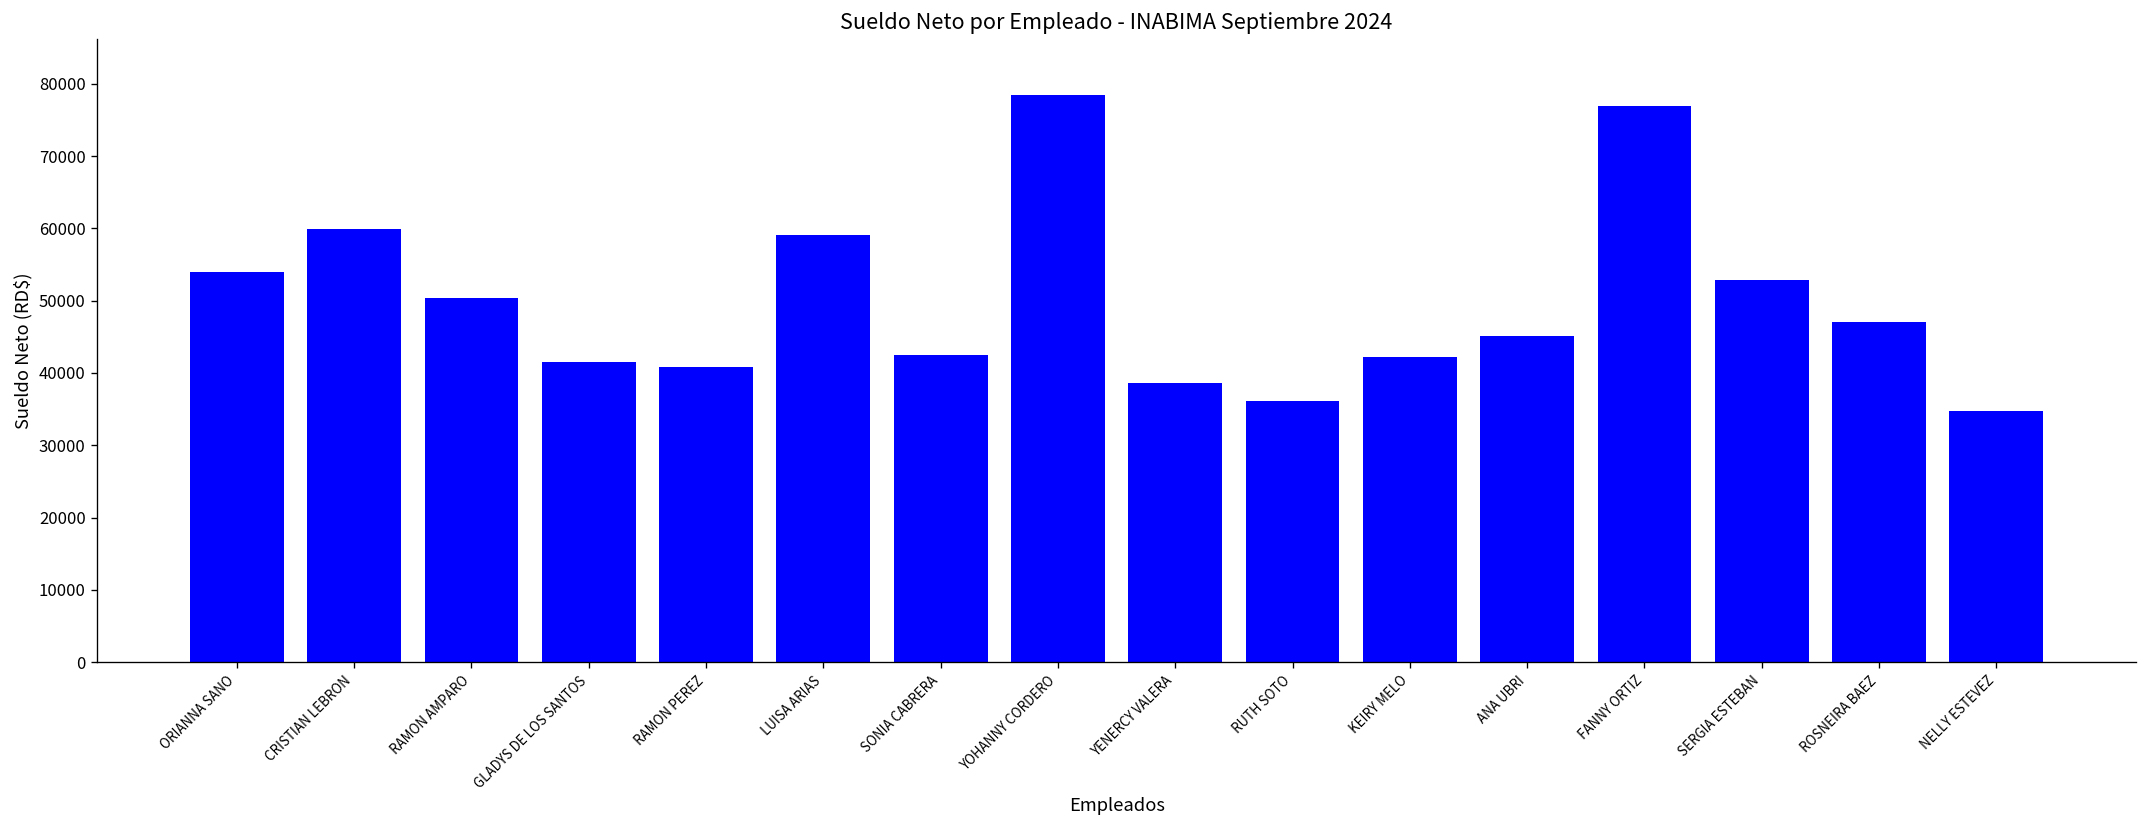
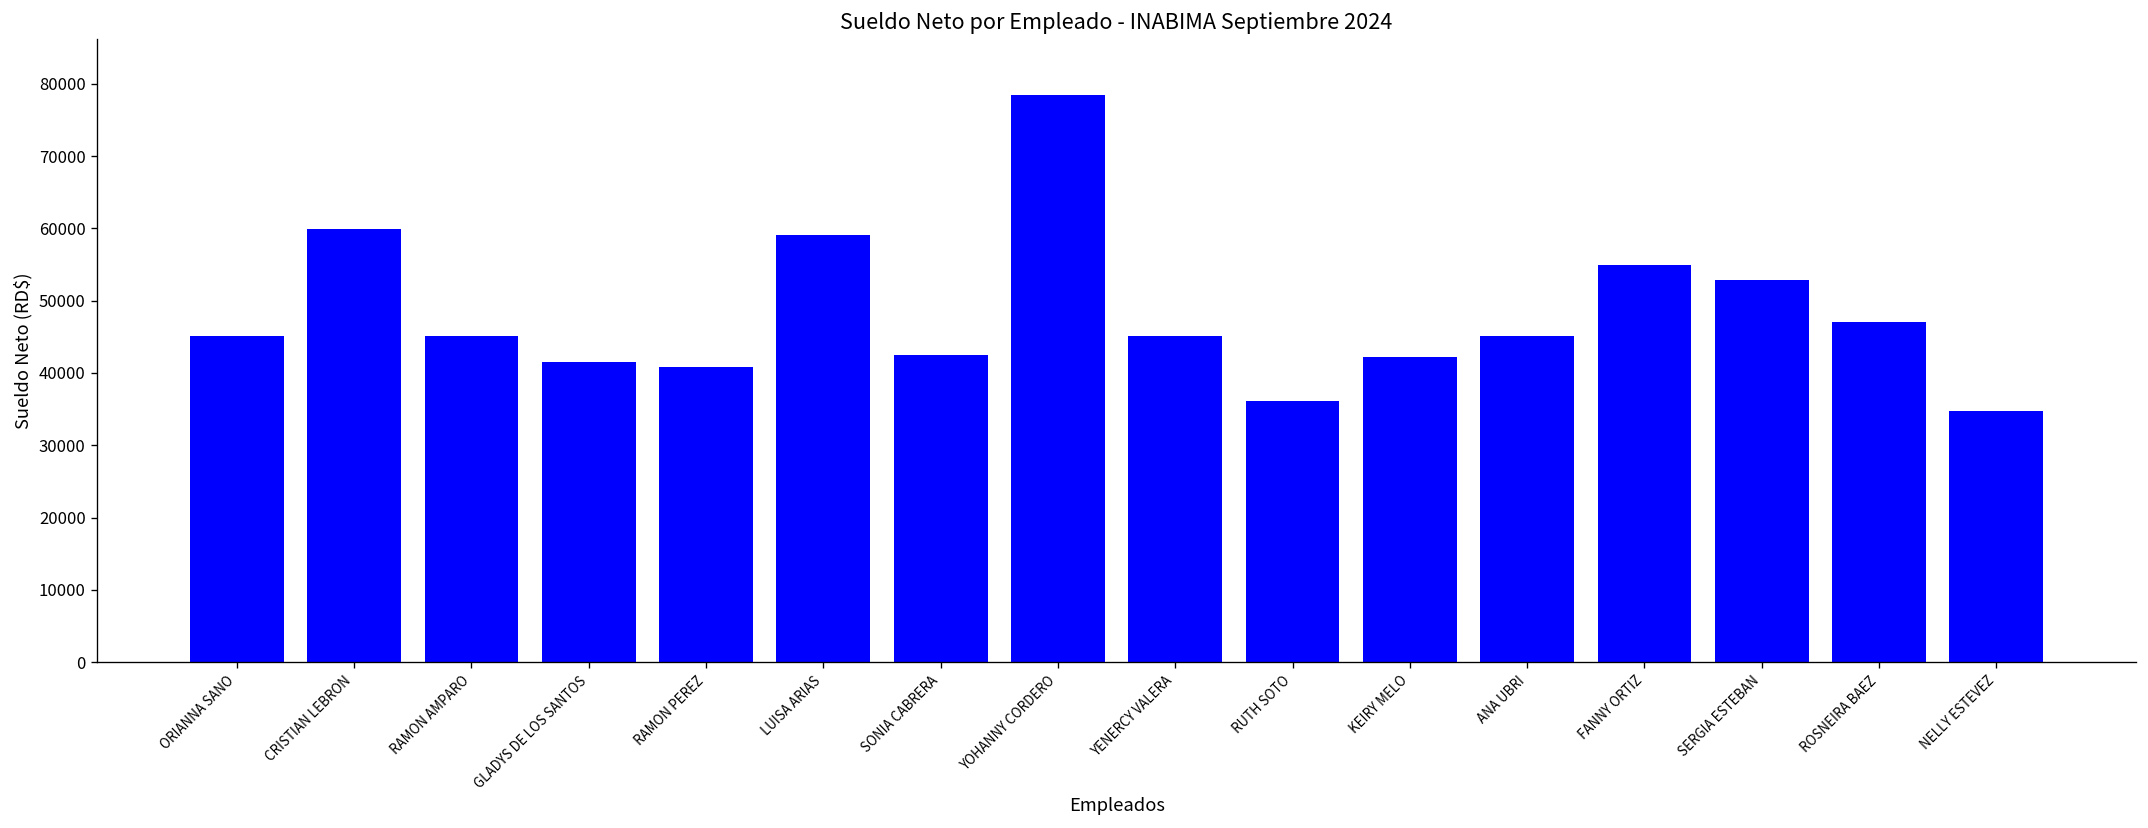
  {
-   "ORIANNA SANO": 54000,
+   "ORIANNA SANO": 45000,
    "CRISTIAN LEBRON": 60000,
-   "RAMON AMPARO": 50000,
+   "RAMON AMPARO": 45000,
    "GLADYS DE LOS SANTOS": 42000,
    "RAMON PEREZ": 41000,
    "LUISA ARIAS": 59000,
    "SONIA CABRERA": 43000,
    "YOHANNY CORDERO": 78000,
-   "YENERCY VALERA": 39000,
+   "YENERCY VALERA": 45000,
    "RUTH SOTO": 36000,
    "KEIRY MELO": 42000,
    "ANA UBRI": 45000,
-   "FANNY ORTIZ": 77000,
+   "FANNY ORTIZ": 55000,
    "SERGIA ESTEBAN": 53000,
    "ROSNEIRA BAEZ": 47000,
    "NELLY ESTEVEZ": 35000
  }
